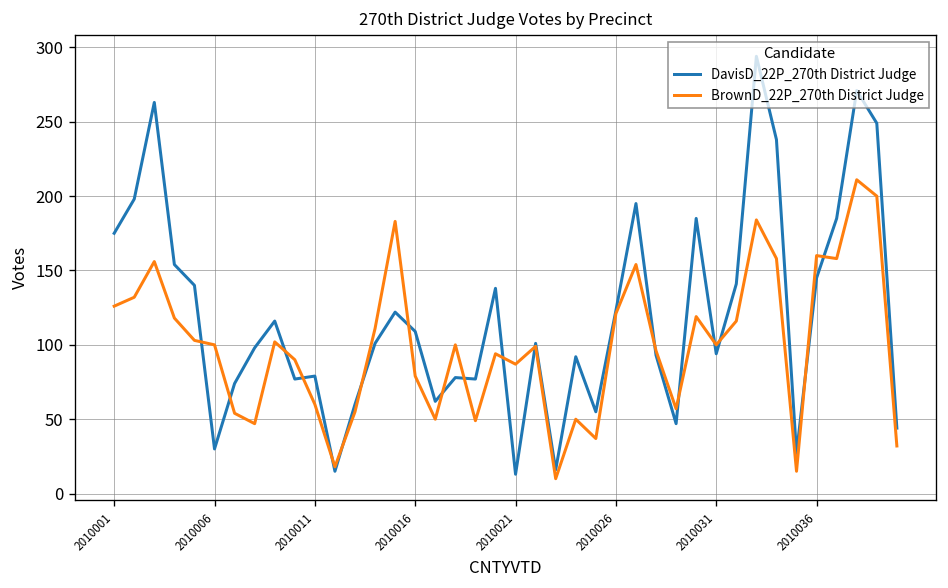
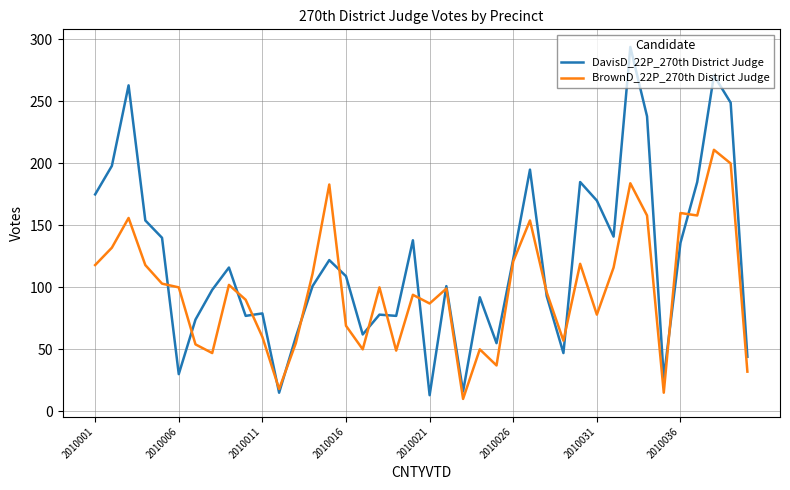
  {
    "DavisD_22P_270th District Judge": {
      "2010001": 175,
      "2010006": 30,
      "2010011": 79,
      "2010016": 109,
      "2010021": 13,
-     "2010031": 94,
-     "2010036": 145
+     "2010031": 170,
+     "2010036": 136
    },
    "BrownD_22P_270th District Judge": {
-     "2010001": 126,
+     "2010001": 118,
      "2010006": 100,
      "2010011": 60,
-     "2010016": 79,
+     "2010016": 69,
      "2010021": 87,
-     "2010031": 100,
+     "2010031": 78,
      "2010036": 160
    }
  }
